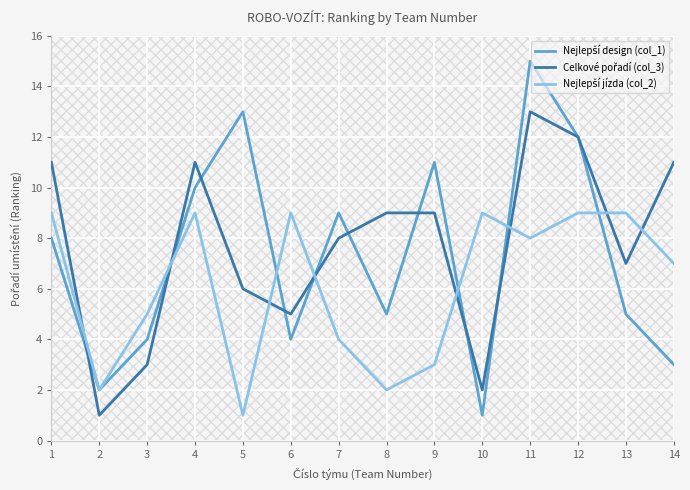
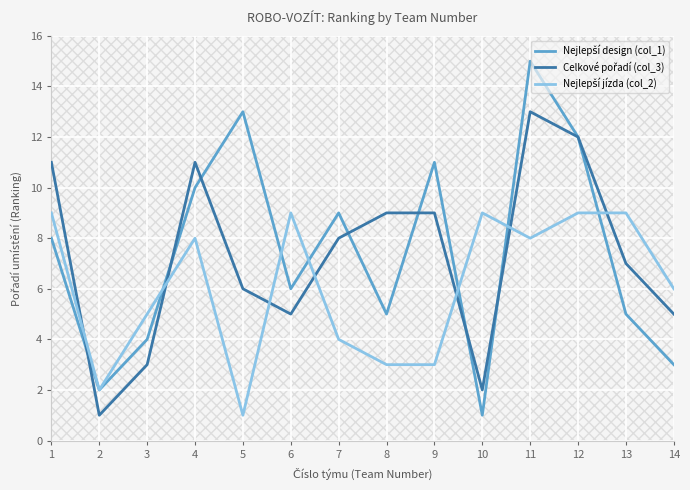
  {
    "Nejlepší design (col_1)": {
      "1": 8,
      "3": 4,
      "4": 10,
      "5": 13,
-     "6": 4,
+     "6": 6,
      "7": 9,
      "8": 5,
      "9": 11,
      "10": 1,
      "11": 15,
      "13": 5,
      "14": 3
    },
    "Celkové pořadí (col_3)": {
      "1": 11,
      "2": 1,
      "3": 3,
      "4": 11,
      "5": 6,
      "6": 5,
      "7": 8,
      "8": 9,
      "9": 9,
      "10": 2,
      "11": 13,
      "13": 7,
-     "14": 11
+     "14": 5
    },
    "Nejlepší jízda (col_2)": {
      "1": 9,
      "3": 5,
-     "4": 9,
+     "4": 8,
      "5": 1,
      "6": 9,
      "7": 4,
-     "8": 2,
+     "8": 3,
      "9": 3,
      "10": 9,
      "11": 8,
      "12": 9,
      "13": 9,
-     "14": 7
+     "14": 6
    }
  }
